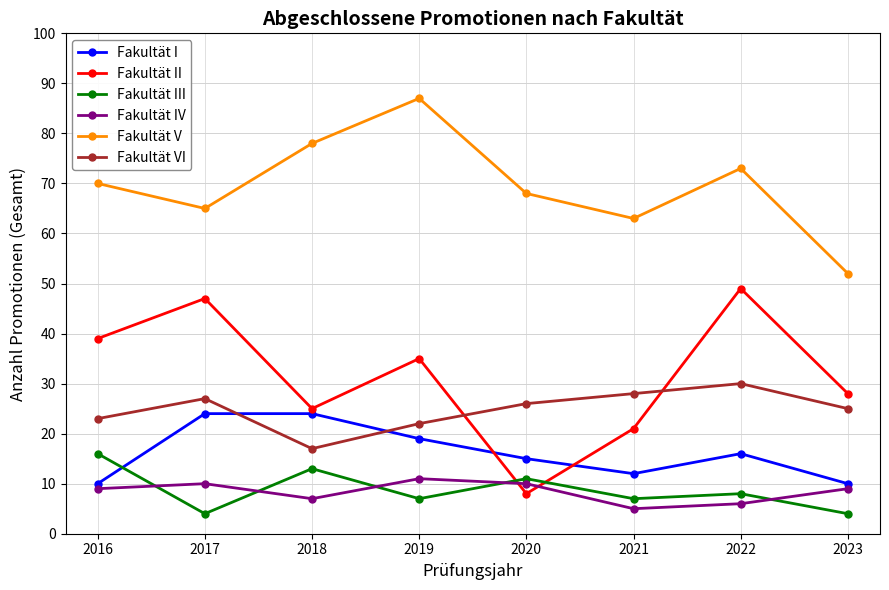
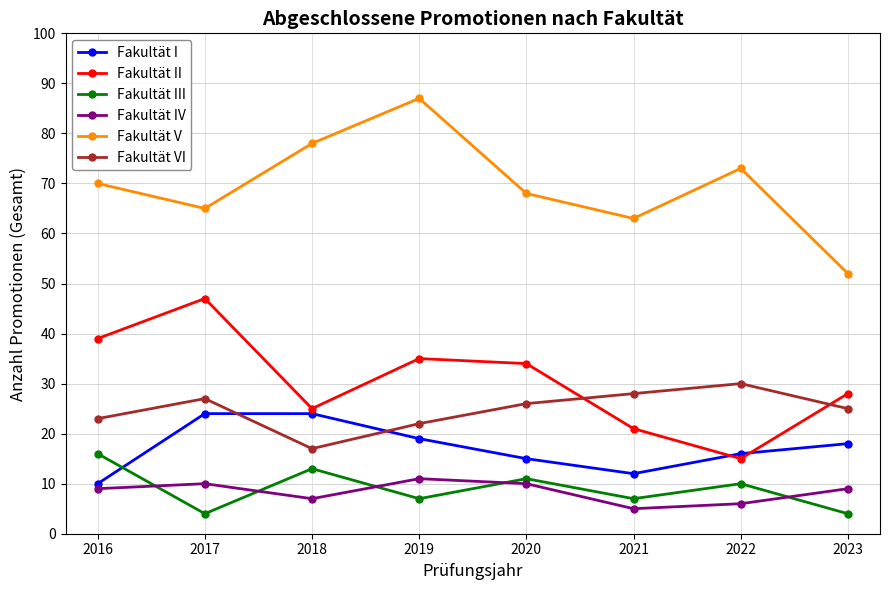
  {
    "Fakultät I": {
      "2016": 10,
      "2017": 24,
      "2018": 24,
      "2019": 19,
      "2020": 15,
      "2021": 12,
      "2022": 16,
-     "2023": 10
+     "2023": 18
    },
    "Fakultät II": {
      "2016": 39,
      "2017": 47,
      "2018": 25,
      "2019": 35,
-     "2020": 8,
+     "2020": 34,
      "2021": 21,
-     "2022": 49,
+     "2022": 15,
      "2023": 28
    },
    "Fakultät III": {
      "2016": 16,
      "2017": 4,
      "2018": 13,
      "2019": 7,
      "2020": 11,
      "2021": 7,
-     "2022": 8,
+     "2022": 10,
      "2023": 4
    },
    "Fakultät IV": {
      "2016": 9,
      "2017": 10,
      "2018": 7,
      "2019": 11,
      "2020": 10,
      "2021": 5,
      "2022": 6,
      "2023": 9
    },
    "Fakultät V": {
      "2016": 70,
      "2017": 65,
      "2018": 78,
      "2019": 87,
      "2020": 68,
      "2021": 63,
      "2022": 73,
      "2023": 52
    },
    "Fakultät VI": {
      "2016": 23,
      "2017": 27,
      "2018": 17,
      "2019": 22,
      "2020": 26,
      "2021": 28,
      "2022": 30,
      "2023": 25
    }
  }
